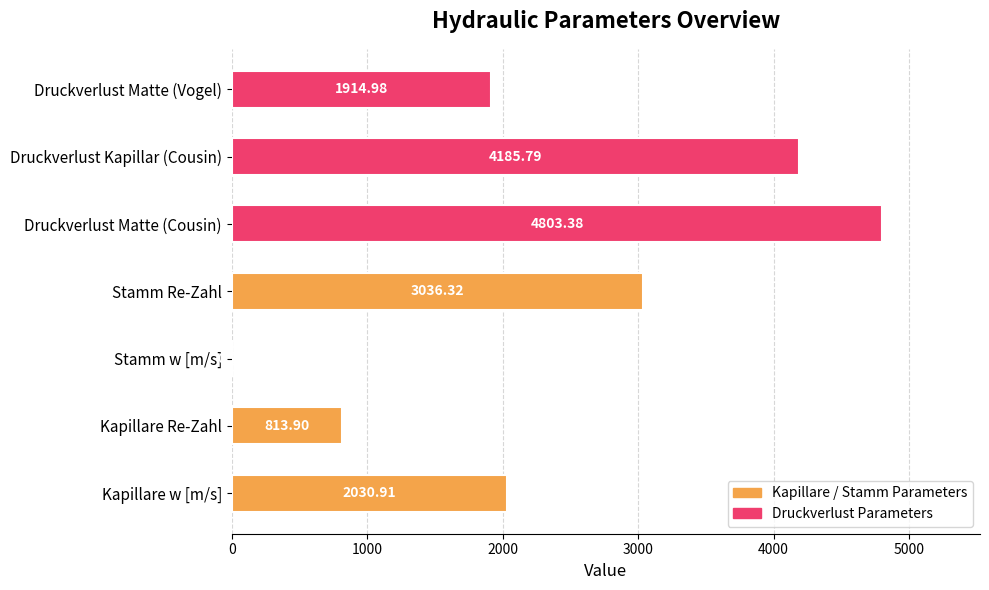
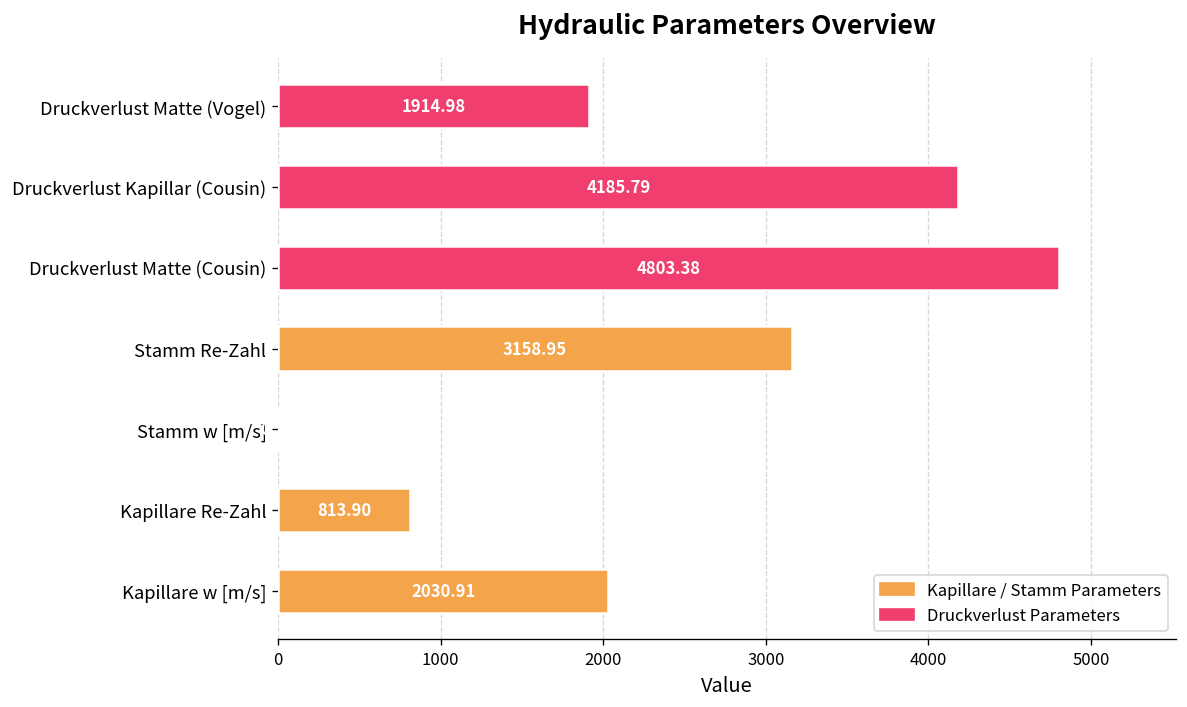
  {
    "Druckverlust Matte (Vogel)": 1914.98,
    "Druckverlust Kapillar (Cousin)": 4185.79,
    "Druckverlust Matte (Cousin)": 4803.38,
-   "Stamm Re-Zahl": 3036.32,
+   "Stamm Re-Zahl": 3158.95,
    "Kapillare Re-Zahl": 813.90,
    "Kapillare w [m/s]": 2030.91
  }
